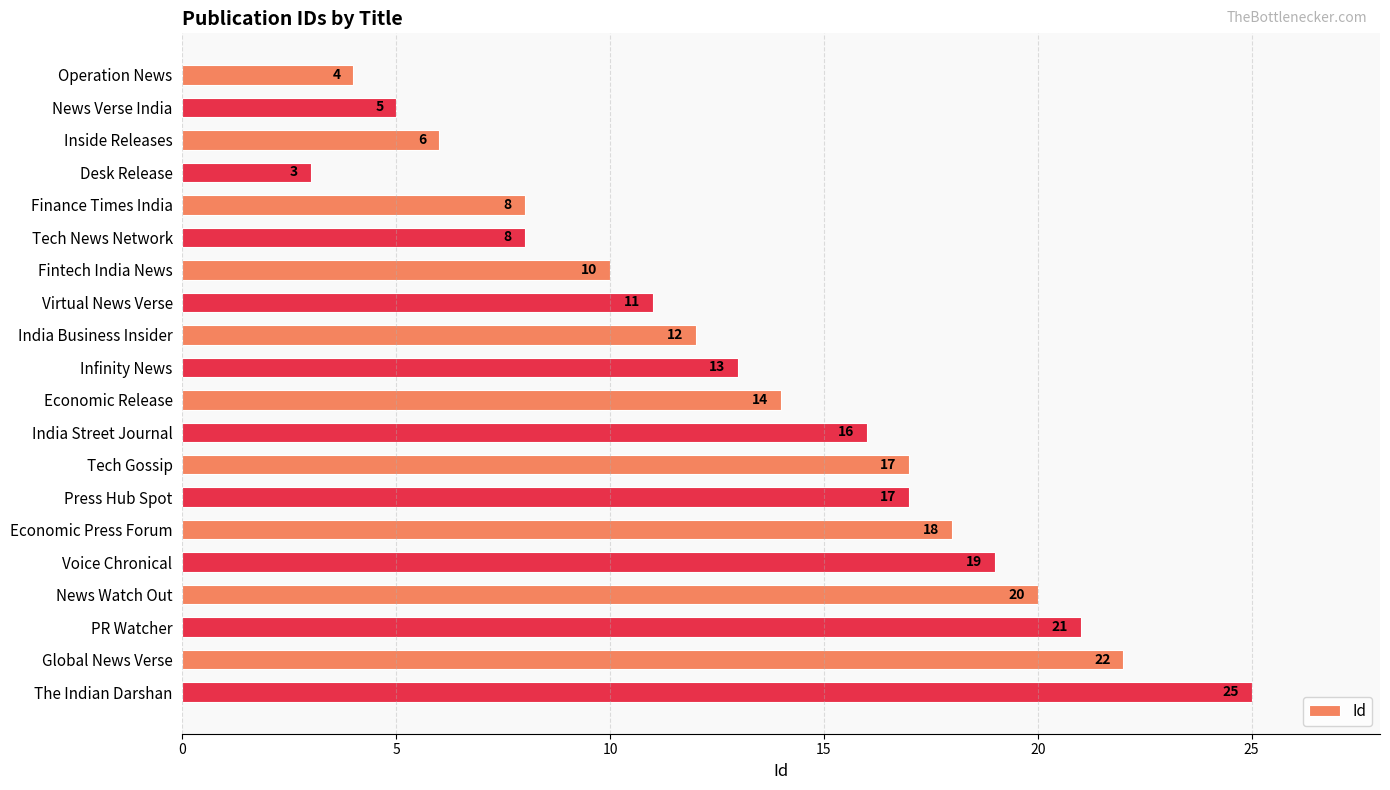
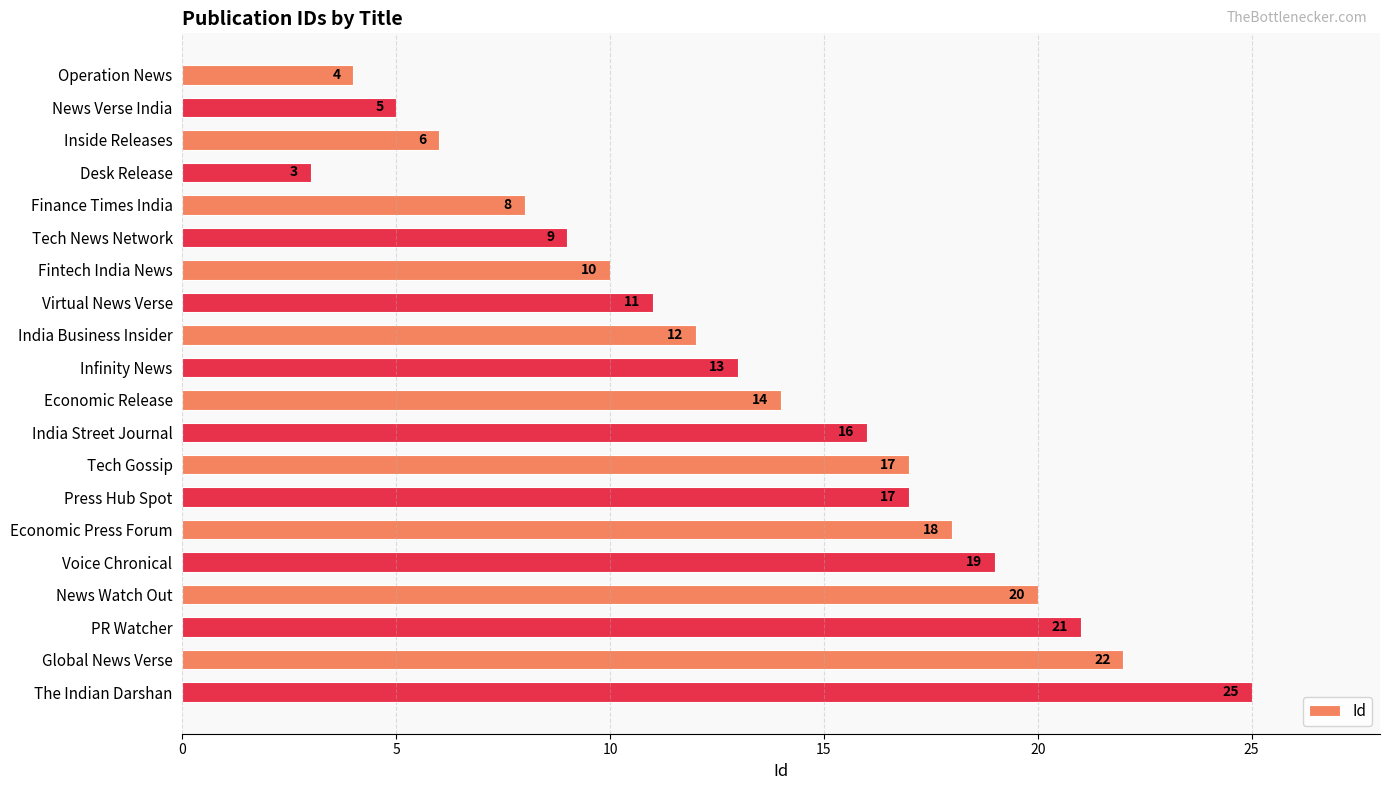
  {
    "Operation News": 4,
    "News Verse India": 5,
    "Inside Releases": 6,
    "Desk Release": 3,
    "Finance Times India": 8,
-   "Tech News Network": 8,
+   "Tech News Network": 9,
    "Fintech India News": 10,
    "Virtual News Verse": 11,
    "India Business Insider": 12,
    "Infinity News": 13,
    "Economic Release": 14,
    "India Street Journal": 16,
    "Tech Gossip": 17,
    "Press Hub Spot": 17,
    "Economic Press Forum": 18,
    "Voice Chronical": 19,
    "News Watch Out": 20,
    "PR Watcher": 21,
    "Global News Verse": 22,
    "The Indian Darshan": 25
  }
